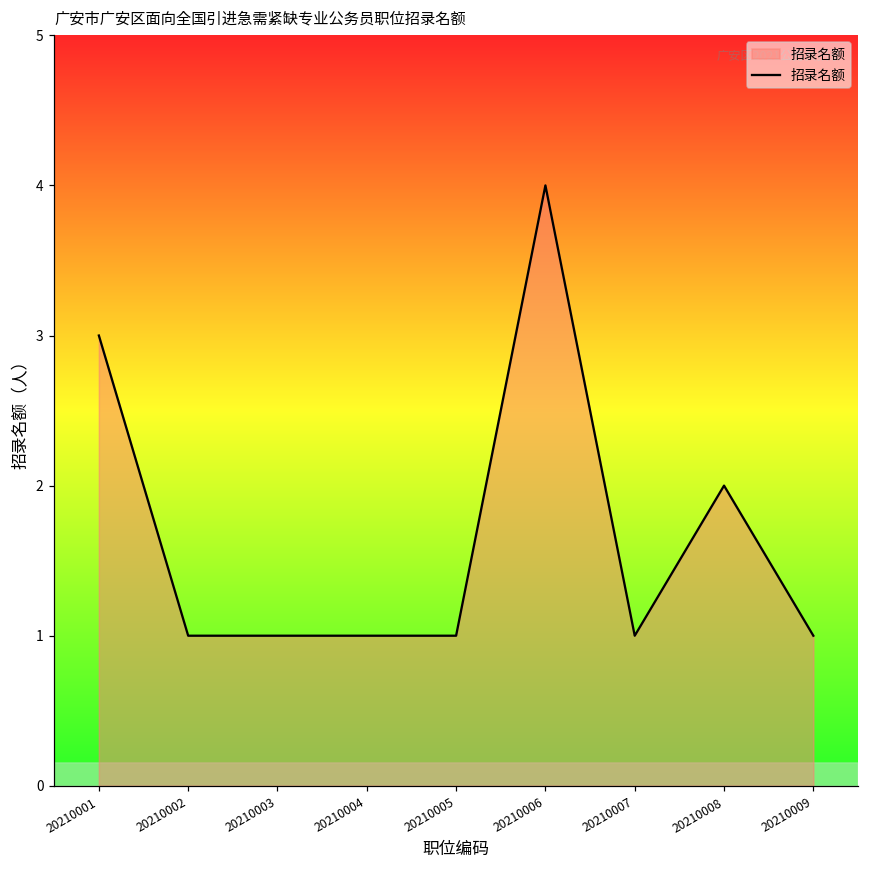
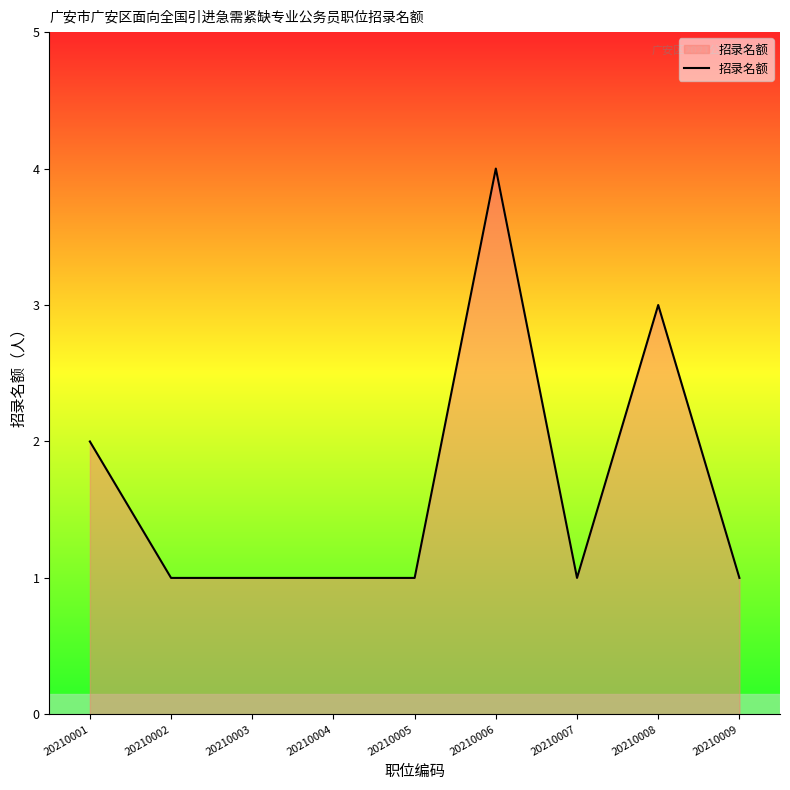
  {
-   "20210001": 3,
+   "20210001": 2,
    "20210002": 1,
    "20210003": 1,
    "20210004": 1,
    "20210005": 1,
    "20210006": 4,
    "20210007": 1,
-   "20210008": 2,
+   "20210008": 3,
    "20210009": 1
  }
